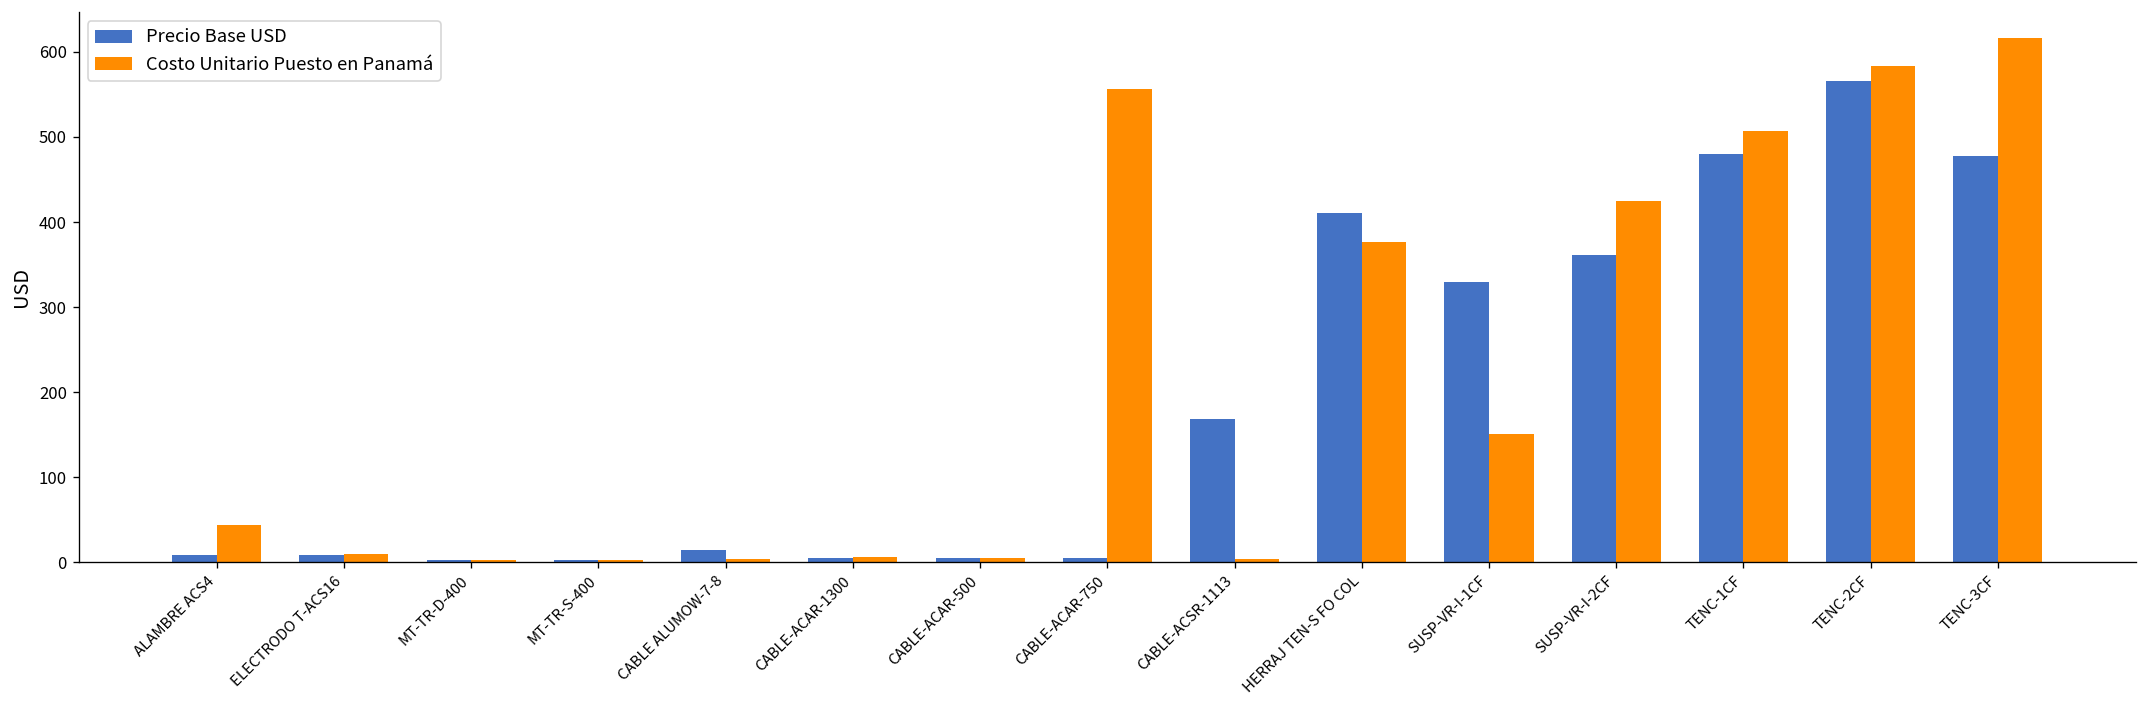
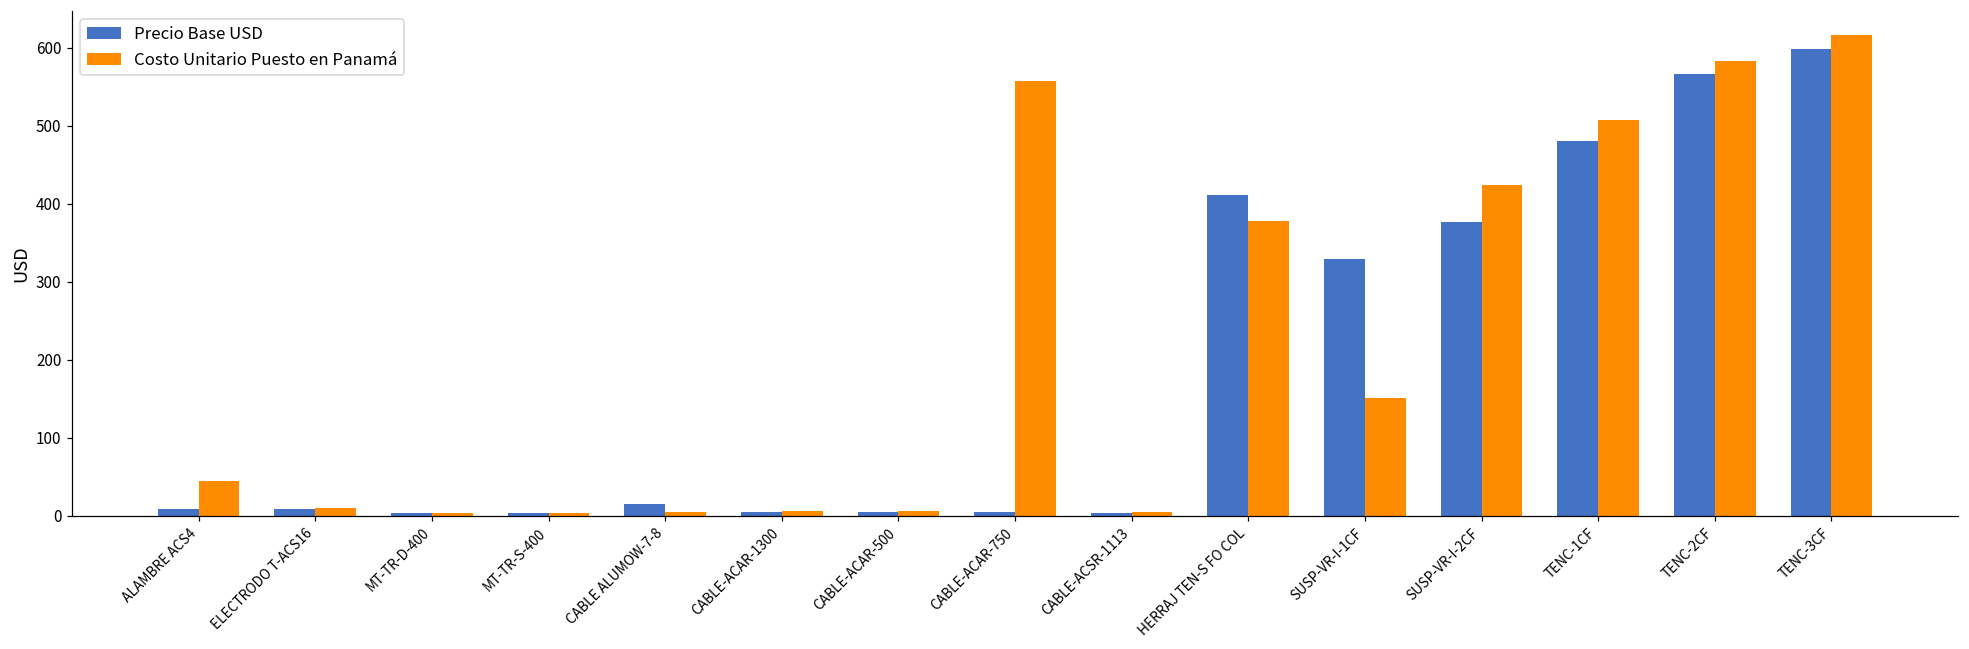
  {
    "Precio Base USD": {
      "ALAMBRE ACS4": 10,
      "ELECTRODO T-ACS16": 10,
      "CABLE ALUMOW-7-8": 10,
      "CABLE-ACAR-1300": 10,
      "CABLE-ACAR-500": 0,
      "CABLE-ACAR-750": 0,
-     "CABLE-ACSR-1113": 170,
+     "CABLE-ACSR-1113": 0,
      "HERRAJ TEN-S FO COL": 410,
      "SUSP-VR-I-1CF": 330,
-     "SUSP-VR-I-2CF": 360,
+     "SUSP-VR-I-2CF": 380,
      "TENC-1CF": 480,
      "TENC-2CF": 570,
-     "TENC-3CF": 480
+     "TENC-3CF": 600
    },
    "Costo Unitario Puesto en Panamá": {
      "ALAMBRE ACS4": 40,
      "ELECTRODO T-ACS16": 10,
      "CABLE ALUMOW-7-8": 0,
      "CABLE-ACAR-1300": 10,
      "CABLE-ACAR-500": 10,
      "CABLE-ACAR-750": 560,
      "CABLE-ACSR-1113": 0,
      "HERRAJ TEN-S FO COL": 380,
      "SUSP-VR-I-1CF": 150,
      "SUSP-VR-I-2CF": 420,
      "TENC-1CF": 510,
      "TENC-2CF": 580,
      "TENC-3CF": 620
    }
  }
